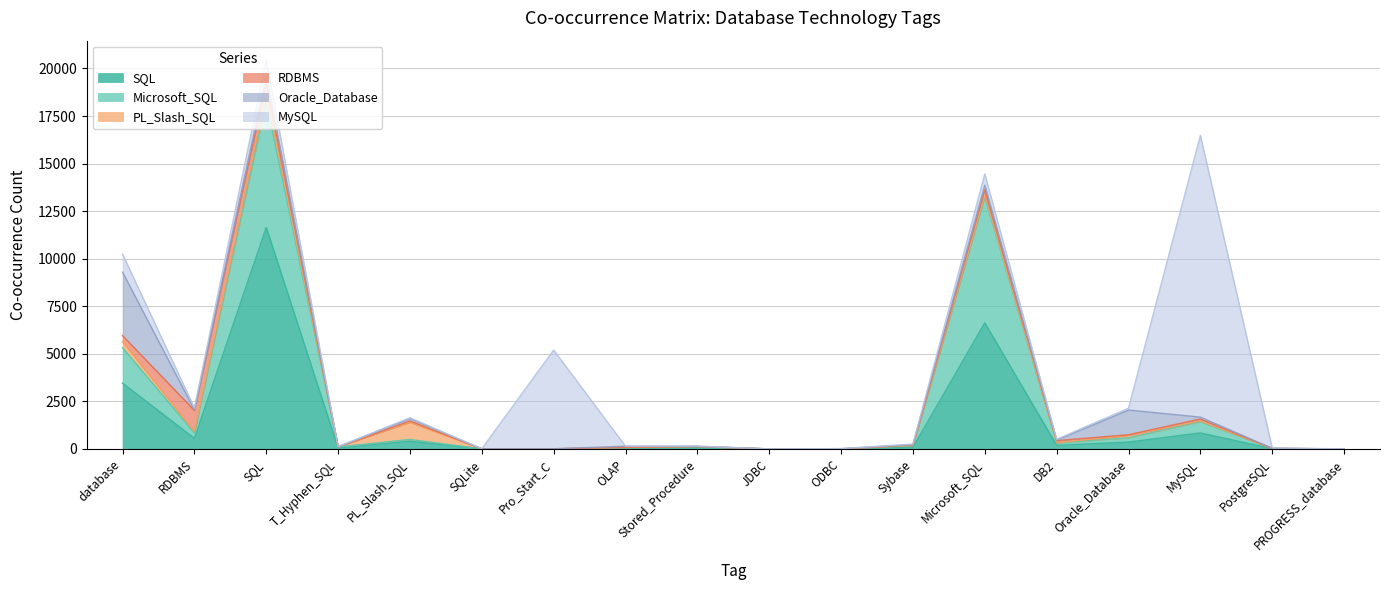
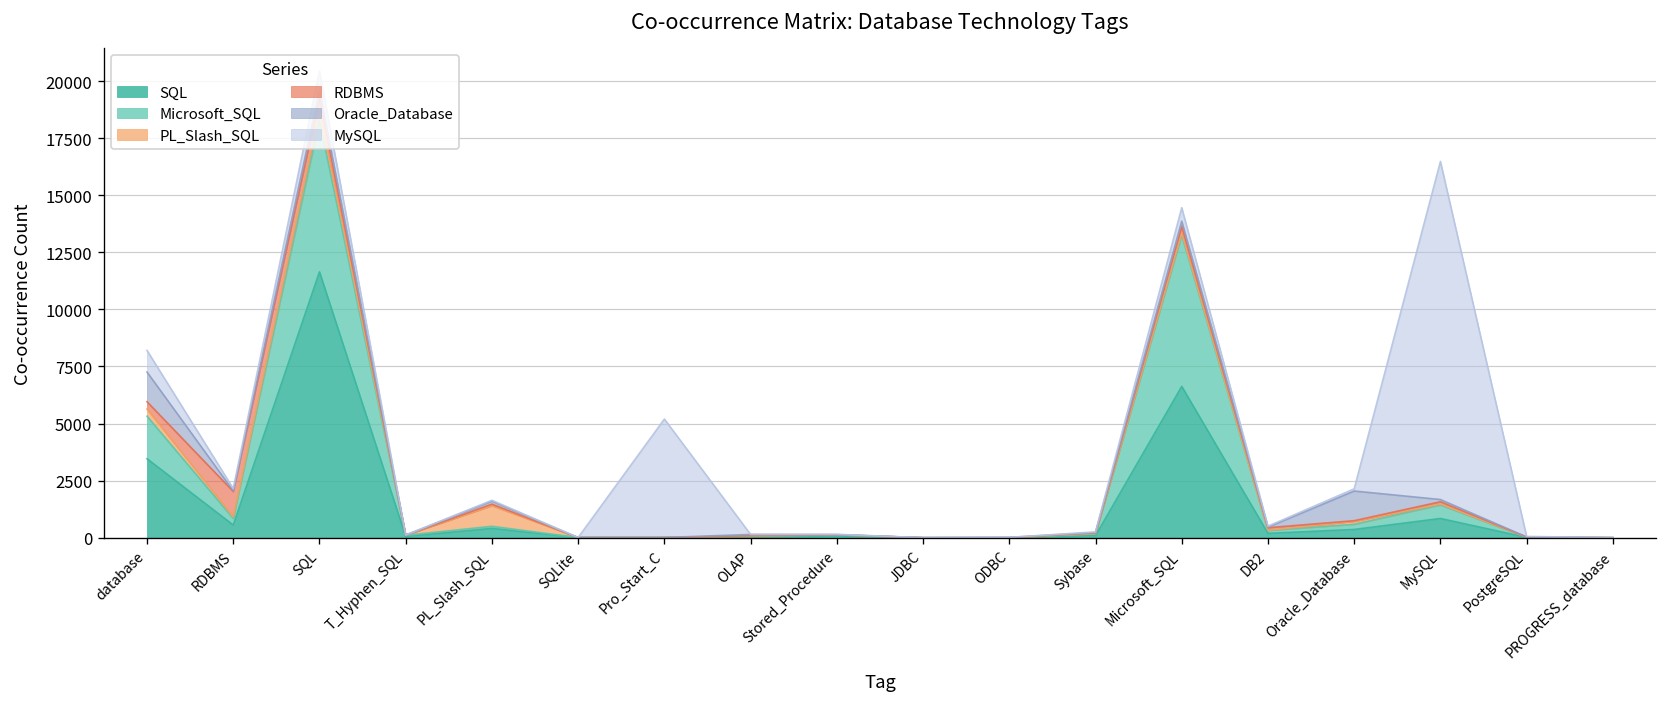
  {
    "Oracle_Database": {
-     "database": 3300,
+     "database": 1300,
      "Microsoft_SQL": 200
    },
    "MySQL": {
      "database": 900,
      "Pro_Start_C": 5200,
      "Microsoft_SQL": 600,
      "MySQL": 14800
    }
  }
